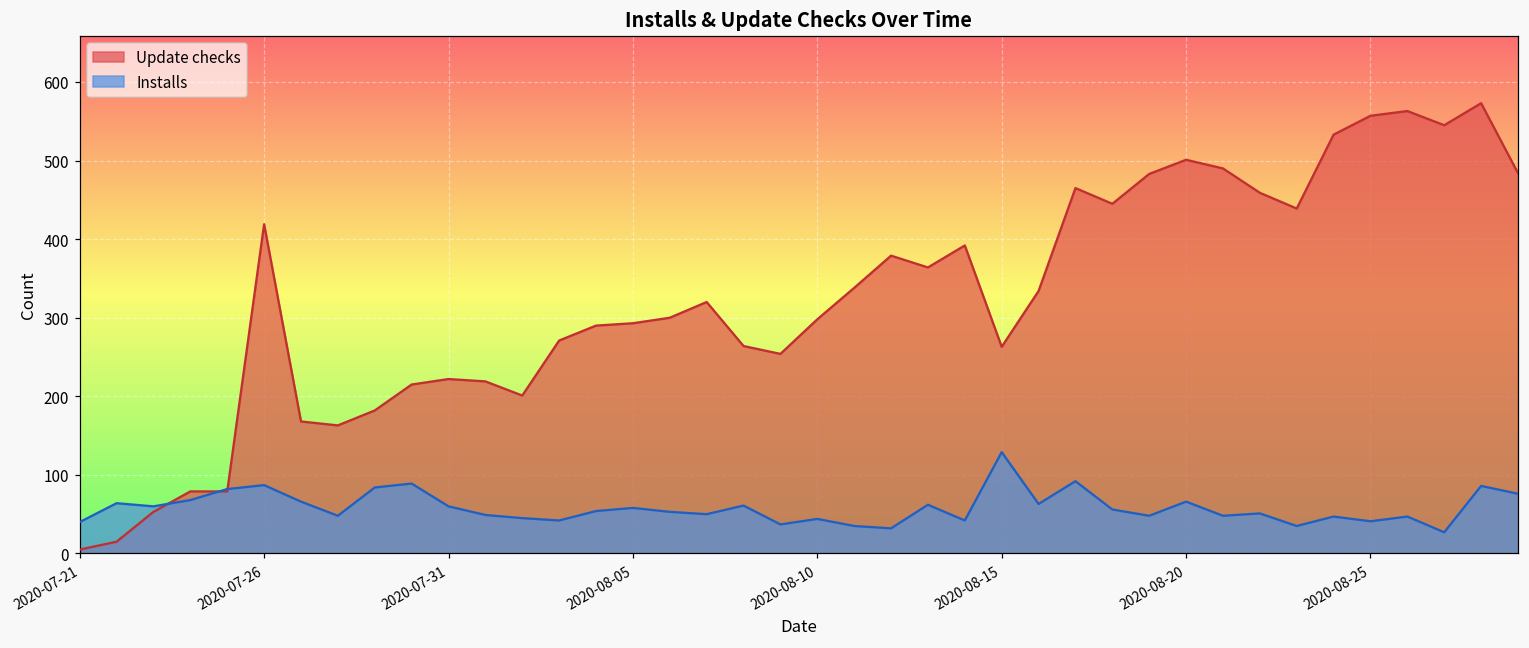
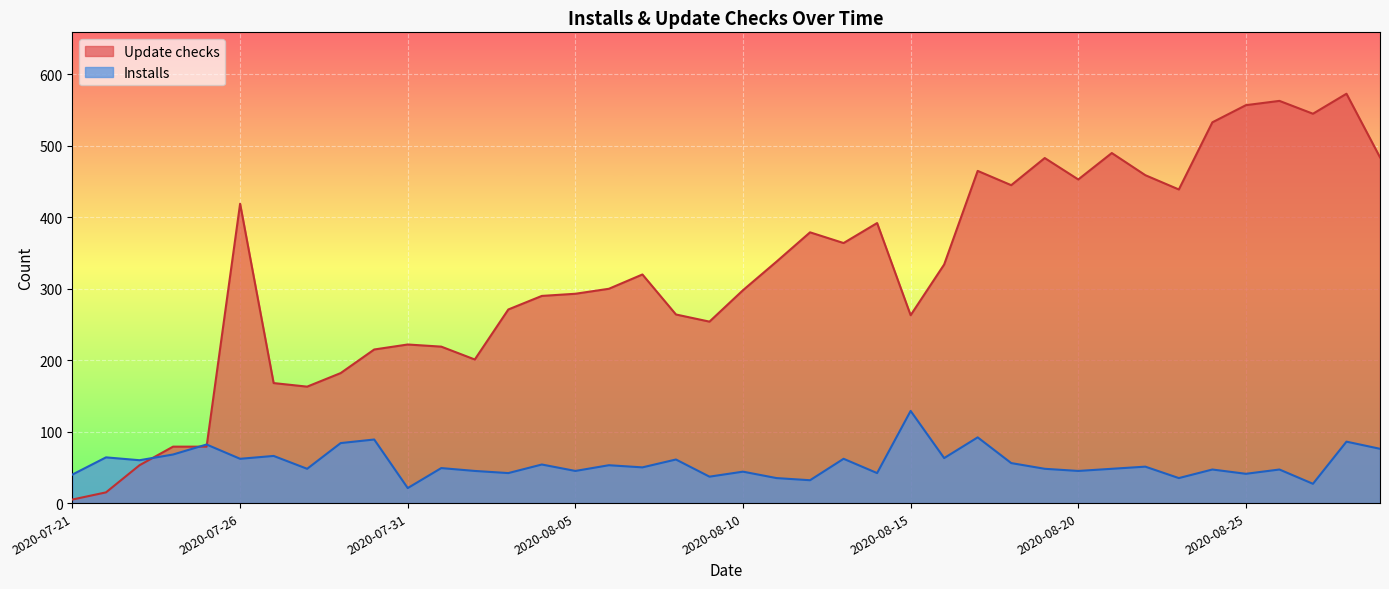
  {
    "Update checks": {
      "2020-07-21": 10,
      "2020-07-26": 420,
      "2020-07-31": 220,
      "2020-08-05": 290,
      "2020-08-10": 300,
      "2020-08-15": 260,
-     "2020-08-20": 500,
+     "2020-08-20": 450,
      "2020-08-25": 560
    },
    "Installs": {
      "2020-07-21": 40,
-     "2020-07-26": 90,
-     "2020-07-31": 60,
-     "2020-08-05": 60,
+     "2020-07-26": 60,
+     "2020-07-31": 20,
+     "2020-08-05": 50,
      "2020-08-10": 40,
      "2020-08-15": 130,
-     "2020-08-20": 70,
+     "2020-08-20": 50,
      "2020-08-25": 40
    }
  }
